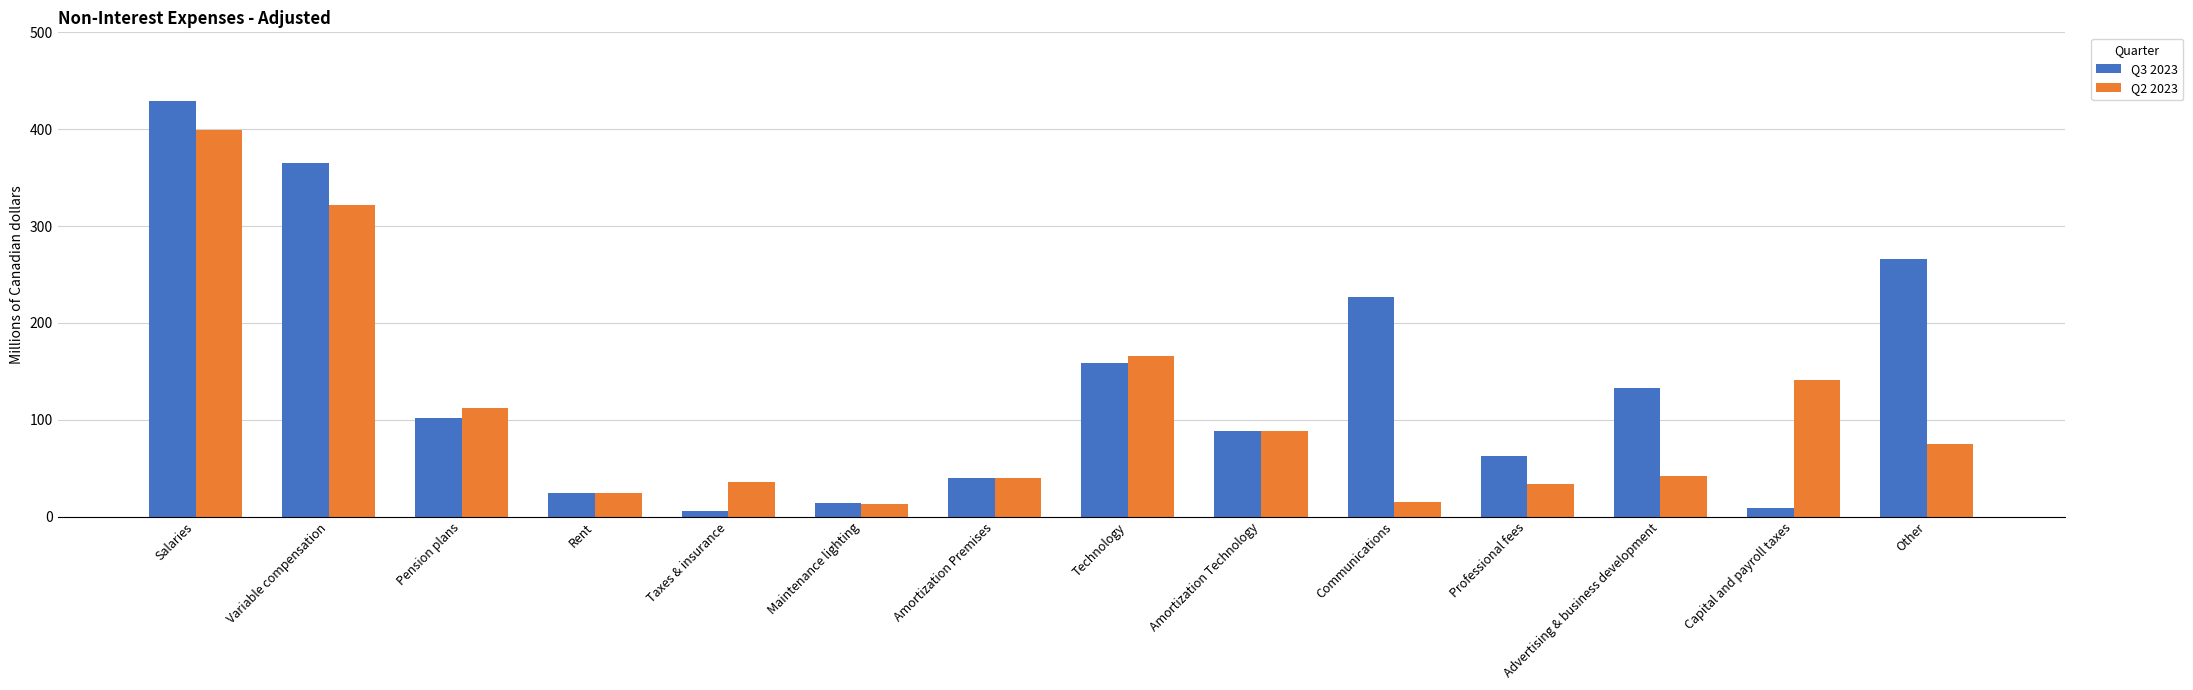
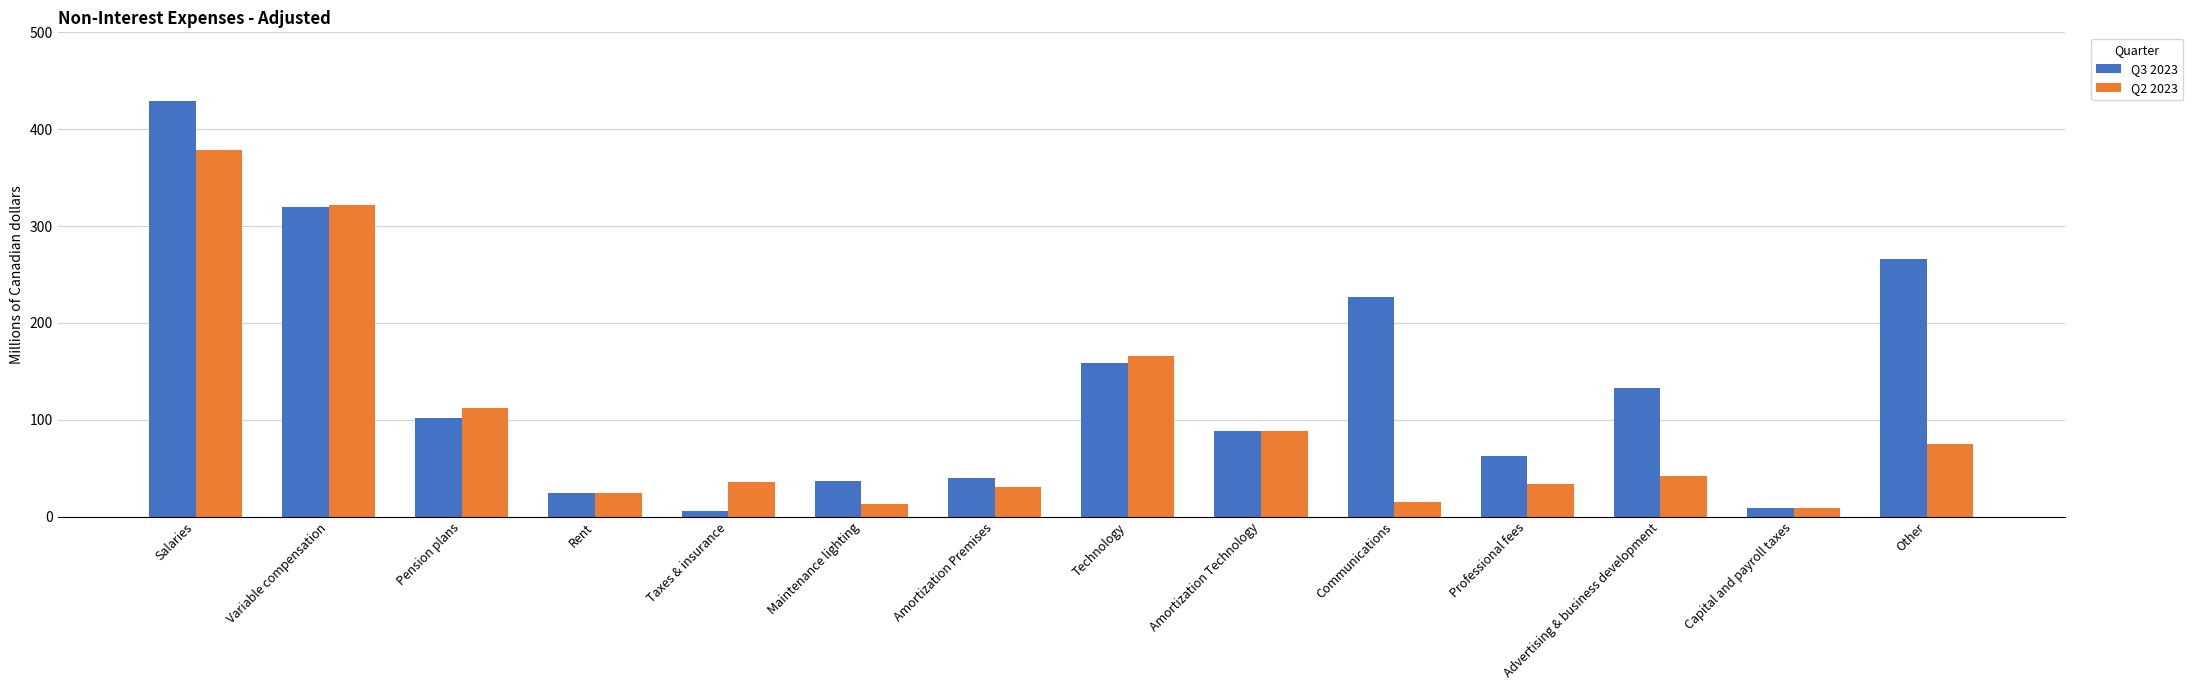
  {
    "Q3 2023": {
      "Salaries": 430,
-     "Variable compensation": 370,
+     "Variable compensation": 320,
      "Pension plans": 100,
      "Rent": 30,
      "Taxes & insurance": 10,
-     "Maintenance lighting": 10,
+     "Maintenance lighting": 40,
      "Amortization Premises": 40,
      "Technology": 160,
      "Amortization Technology": 90,
      "Communications": 230,
      "Professional fees": 60,
      "Advertising & business development": 130,
      "Capital and payroll taxes": 10,
      "Other": 270
    },
    "Q2 2023": {
-     "Salaries": 400,
+     "Salaries": 380,
      "Variable compensation": 320,
      "Pension plans": 110,
      "Rent": 20,
      "Taxes & insurance": 40,
      "Maintenance lighting": 10,
-     "Amortization Premises": 40,
+     "Amortization Premises": 30,
      "Technology": 170,
      "Amortization Technology": 90,
      "Communications": 20,
      "Professional fees": 30,
      "Advertising & business development": 40,
-     "Capital and payroll taxes": 140,
+     "Capital and payroll taxes": 10,
      "Other": 80
    }
  }
